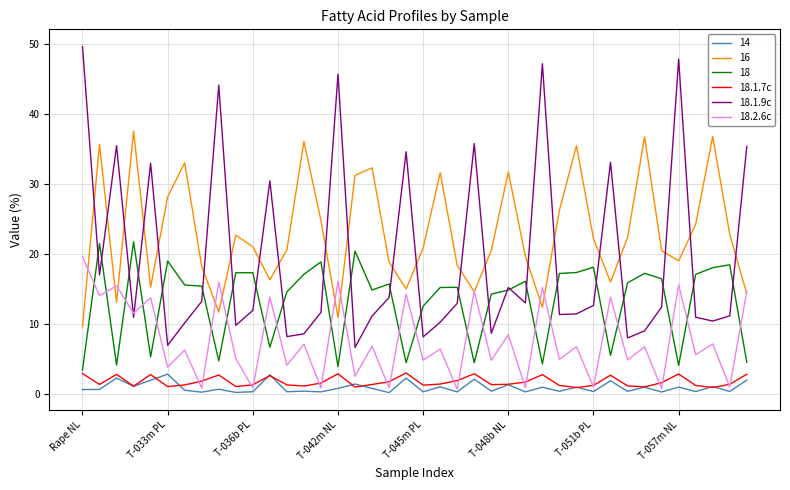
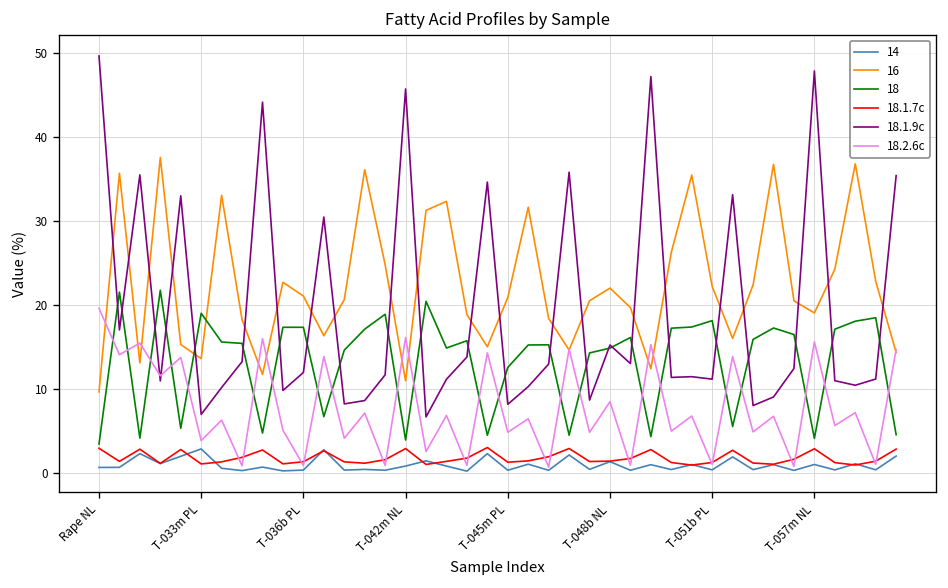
  {
    "14": {
      "Rape NL": 1,
      "T-033m PL": 3,
      "T-036b PL": 0,
      "T-042m NL": 1,
      "T-045m PL": 0,
      "T-051b PL": 0,
      "T-057m NL": 1
    },
    "16": {
      "Rape NL": 10,
-     "T-033m PL": 28,
+     "T-033m PL": 14,
      "T-036b PL": 21,
      "T-042m NL": 11,
      "T-045m PL": 21,
-     "T-048b NL": 32,
+     "T-048b NL": 22,
      "T-051b PL": 22,
      "T-057m NL": 19
    },
    "18": {
      "Rape NL": 3,
      "T-033m PL": 19,
      "T-036b PL": 17,
      "T-042m NL": 4,
      "T-045m PL": 13,
      "T-048b NL": 15,
      "T-051b PL": 18,
      "T-057m NL": 4
    },
    "18.1.7c": {
      "Rape NL": 3,
      "T-033m PL": 1,
      "T-036b PL": 1,
      "T-042m NL": 3,
      "T-045m PL": 1,
      "T-057m NL": 3
    },
    "18.1.9c": {
      "Rape NL": 50,
      "T-033m PL": 7,
      "T-036b PL": 12,
      "T-042m NL": 46,
      "T-045m PL": 8,
      "T-048b NL": 15,
-     "T-051b PL": 13,
+     "T-051b PL": 11,
      "T-057m NL": 48
    },
    "18.2.6c": {
      "Rape NL": 20,
      "T-033m PL": 4,
      "T-036b PL": 1,
      "T-042m NL": 16,
      "T-045m PL": 5,
      "T-048b NL": 8,
      "T-057m NL": 16
    }
  }
